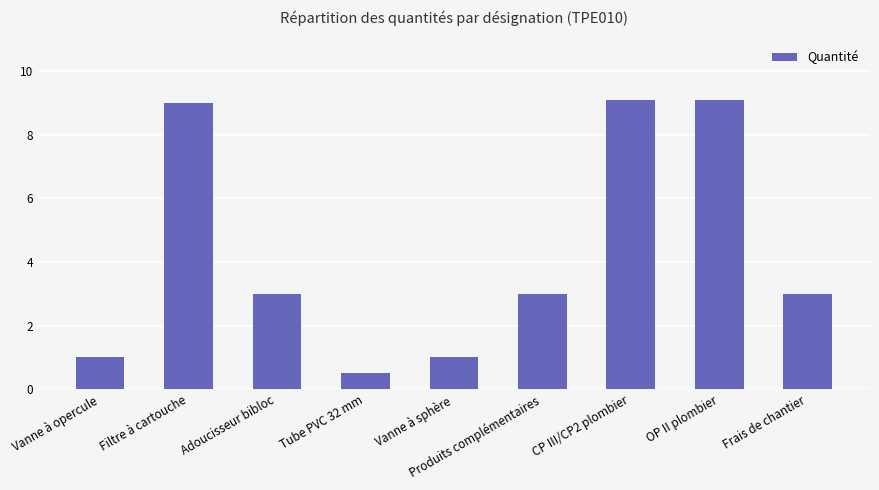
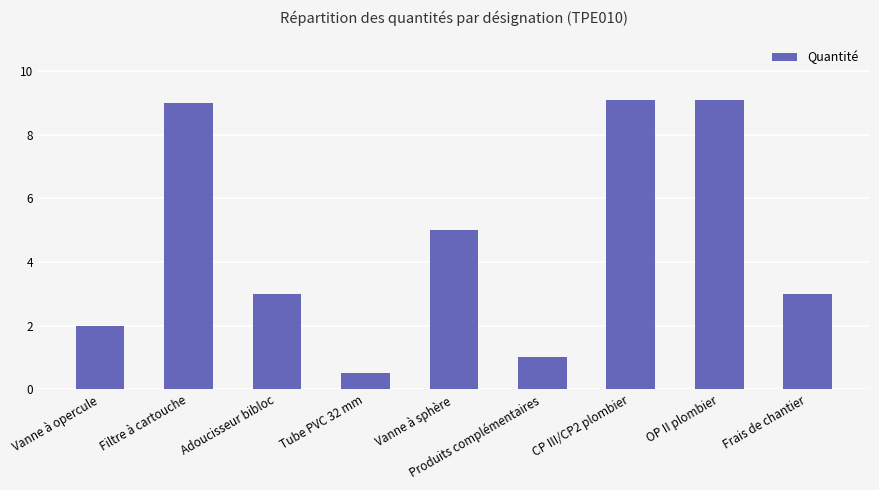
  {
-   "Vanne à opercule": 1,
+   "Vanne à opercule": 2,
    "Filtre à cartouche": 9,
    "Adoucisseur bibloc": 3,
    "Tube PVC 32 mm": 0.5,
-   "Vanne à sphère": 1,
-   "Produits complémentaires": 3,
+   "Vanne à sphère": 5,
+   "Produits complémentaires": 1,
    "CP III/CP2 plombier": 9.1,
    "OP II plombier": 9.1,
    "Frais de chantier": 3
  }
